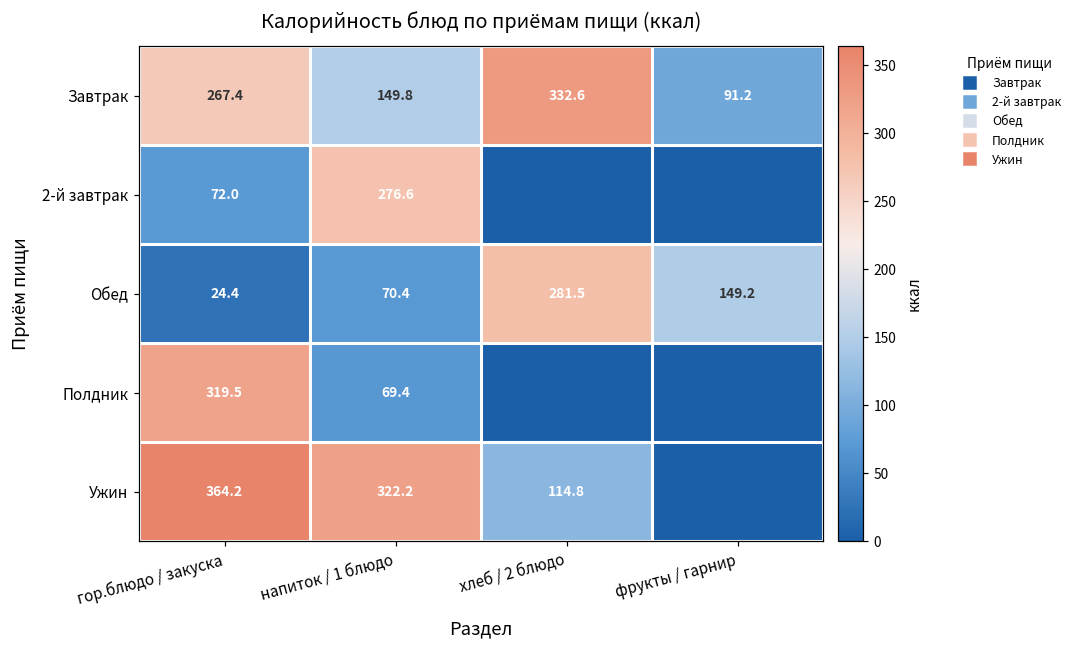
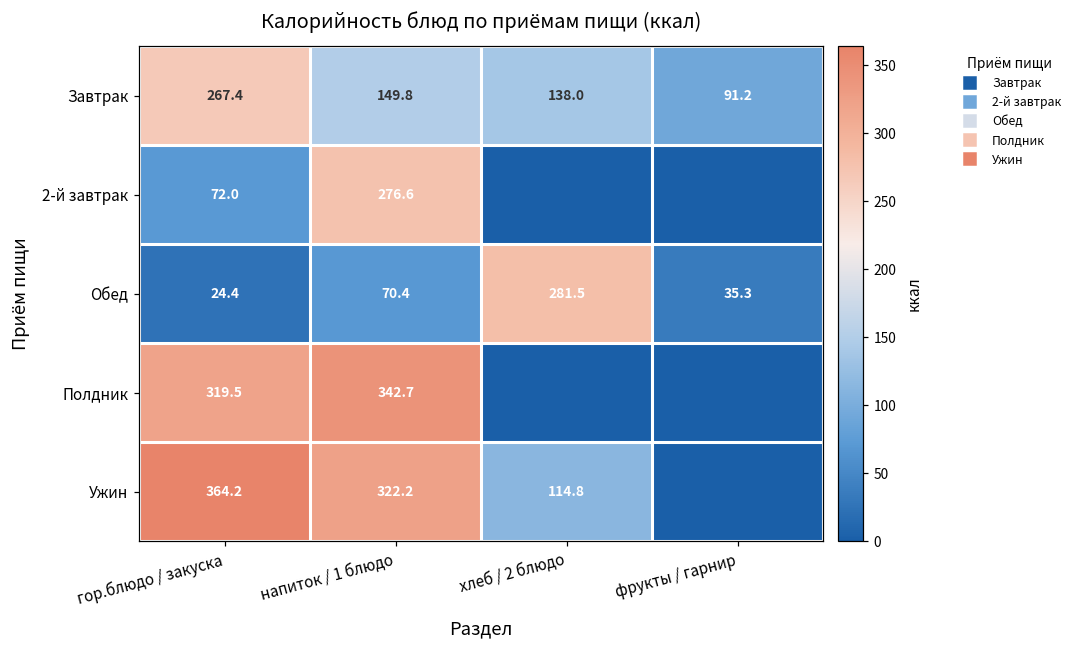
  {
    "Завтрак": {
      "гор.блюдо / закуска": 267.4,
      "напиток / 1 блюдо": 149.8,
-     "хлеб / 2 блюдо": 332.6,
+     "хлеб / 2 блюдо": 138.0,
      "фрукты / гарнир": 91.2
    },
    "2-й завтрак": {
      "гор.блюдо / закуска": 72.0,
      "напиток / 1 блюдо": 276.6
    },
    "Обед": {
      "гор.блюдо / закуска": 24.4,
      "напиток / 1 блюдо": 70.4,
      "хлеб / 2 блюдо": 281.5,
-     "фрукты / гарнир": 149.2
+     "фрукты / гарнир": 35.3
    },
    "Полдник": {
      "гор.блюдо / закуска": 319.5,
-     "напиток / 1 блюдо": 69.4
+     "напиток / 1 блюдо": 342.7
    },
    "Ужин": {
      "гор.блюдо / закуска": 364.2,
      "напиток / 1 блюдо": 322.2,
      "хлеб / 2 блюдо": 114.8
    }
  }
